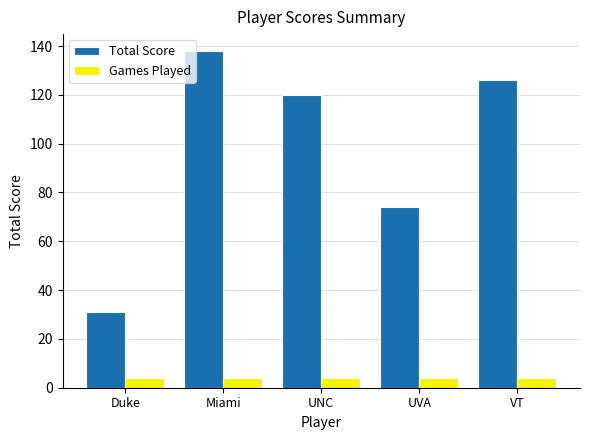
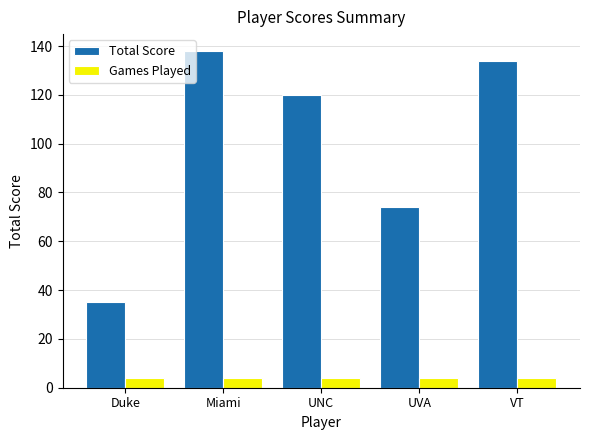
  {
    "Total Score": {
-     "Duke": 31,
+     "Duke": 35,
      "Miami": 138,
      "UNC": 120,
      "UVA": 74,
-     "VT": 126
+     "VT": 134
    },
    "Games Played": {
      "Duke": 4,
      "Miami": 4,
      "UNC": 4,
      "UVA": 4,
      "VT": 4
    }
  }
